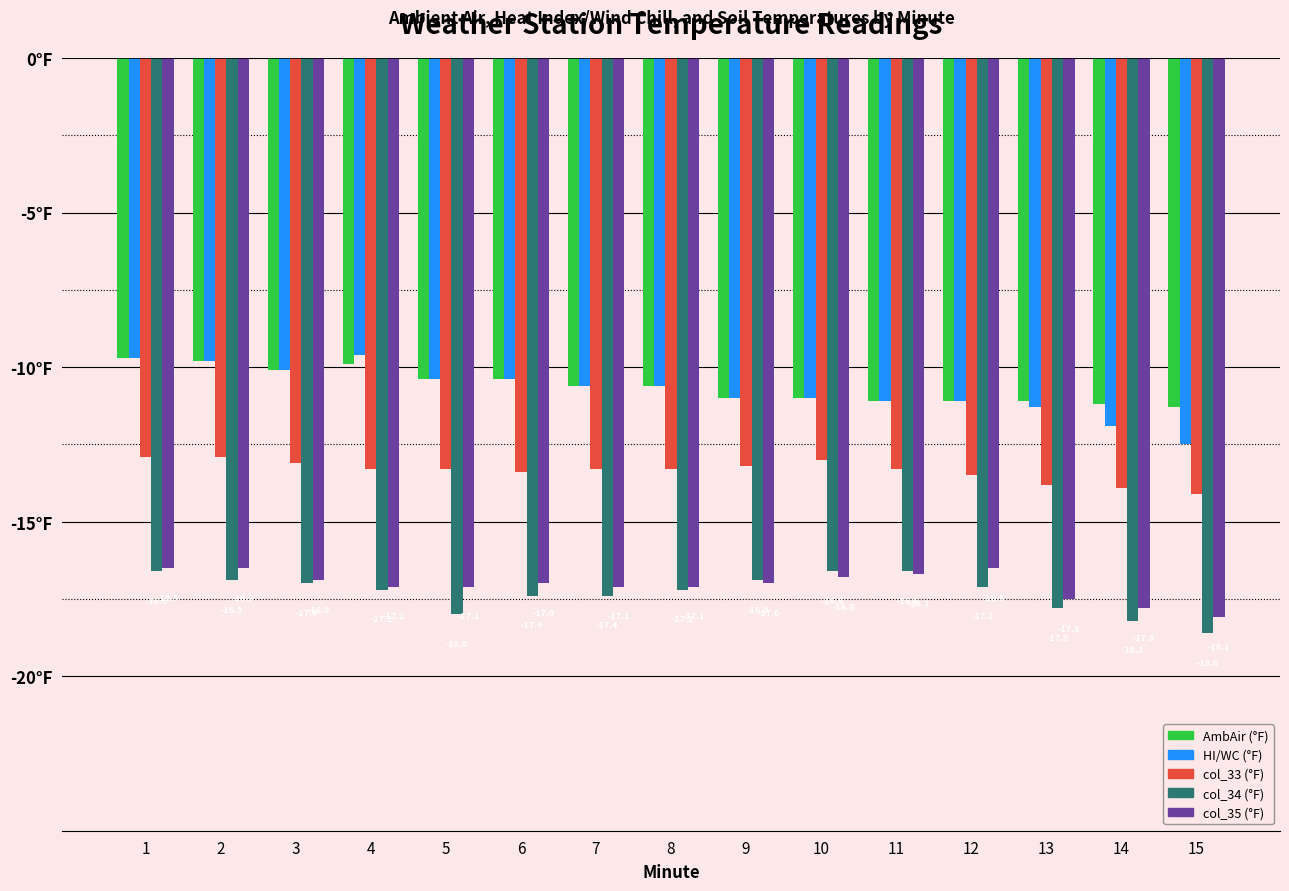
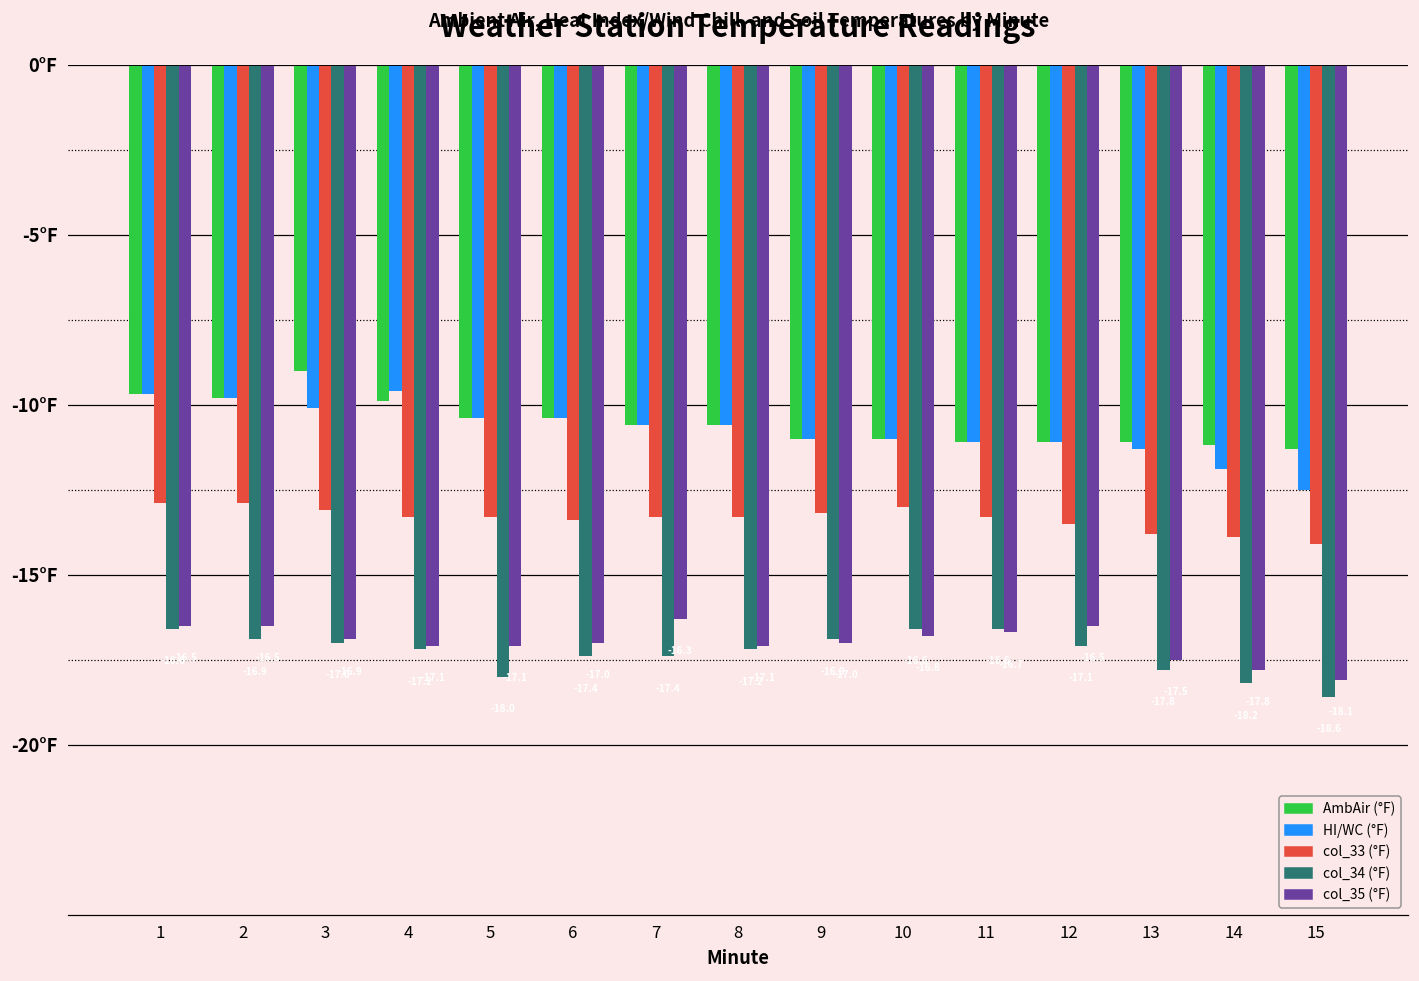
  {
    "AmbAir (°F)": {
      "1": "-9.7°F",
      "2": "-9.8°F",
-     "3": "-10.1°F",
+     "3": "-9.0°F",
      "4": "-9.9°F",
      "5": "-10.4°F",
      "6": "-10.4°F",
      "7": "-10.6°F",
      "8": "-10.6°F",
      "9": "-11.0°F",
      "10": "-11.0°F",
      "11": "-11.1°F",
      "12": "-11.1°F",
      "13": "-11.1°F",
      "14": "-11.2°F",
      "15": "-11.3°F"
    },
    "HI/WC (°F)": {
      "1": "-9.7°F",
      "2": "-9.8°F",
      "3": "-10.1°F",
      "4": "-9.6°F",
      "5": "-10.4°F",
      "6": "-10.4°F",
      "7": "-10.6°F",
      "8": "-10.6°F",
      "9": "-11.0°F",
      "10": "-11.0°F",
      "11": "-11.1°F",
      "12": "-11.1°F",
      "13": "-11.3°F",
      "14": "-11.9°F",
      "15": "-12.5°F"
    },
    "col_33 (°F)": {
      "1": "-12.9°F",
      "2": "-12.9°F",
      "3": "-13.1°F",
      "4": "-13.3°F",
      "5": "-13.3°F",
      "6": "-13.4°F",
      "7": "-13.3°F",
      "8": "-13.3°F",
      "9": "-13.2°F",
      "10": "-13.0°F",
      "11": "-13.3°F",
      "12": "-13.5°F",
      "13": "-13.8°F",
      "14": "-13.9°F",
      "15": "-14.1°F"
    },
    "col_34 (°F)": {
      "1": "-16.6°F",
      "2": "-16.9°F",
      "3": "-17.0°F",
      "4": "-17.2°F",
      "5": "-18.0°F",
      "6": "-17.4°F",
      "7": "-17.4°F",
      "8": "-17.2°F",
      "9": "-16.9°F",
      "10": "-16.6°F",
      "11": "-16.6°F",
      "12": "-17.1°F",
      "13": "-17.8°F",
      "14": "-18.2°F",
      "15": "-18.6°F"
    },
    "col_35 (°F)": {
      "1": "-16.5°F",
      "2": "-16.5°F",
      "3": "-16.9°F",
      "4": "-17.1°F",
      "5": "-17.1°F",
      "6": "-17.0°F",
-     "7": "-17.1°F",
+     "7": "-16.3°F",
      "8": "-17.1°F",
      "9": "-17.0°F",
      "10": "-16.8°F",
      "11": "-16.7°F",
      "12": "-16.5°F",
      "13": "-17.5°F",
      "14": "-17.8°F",
      "15": "-18.1°F"
    }
  }
